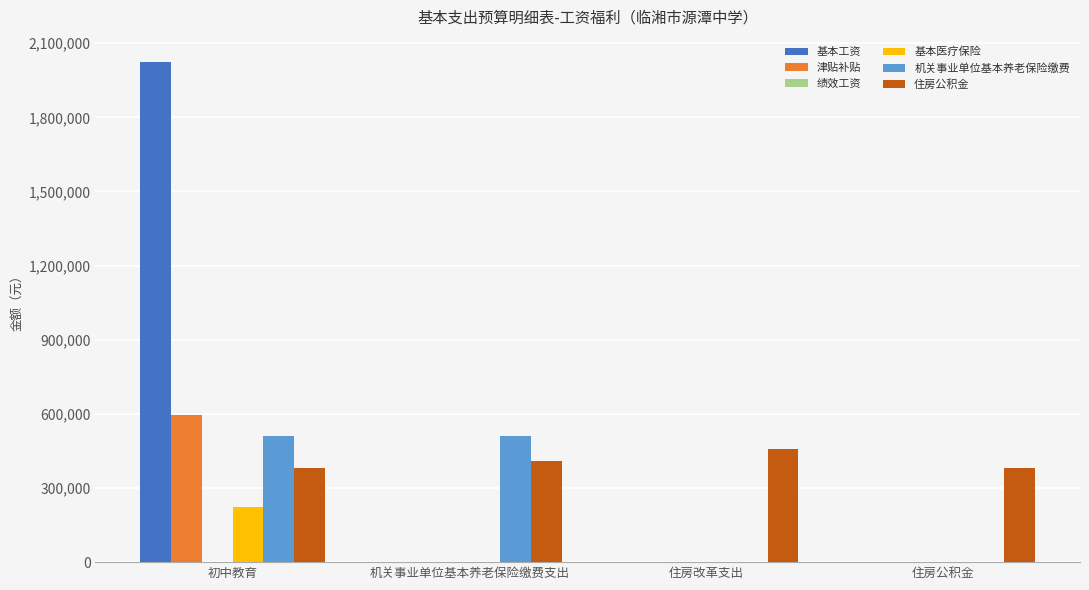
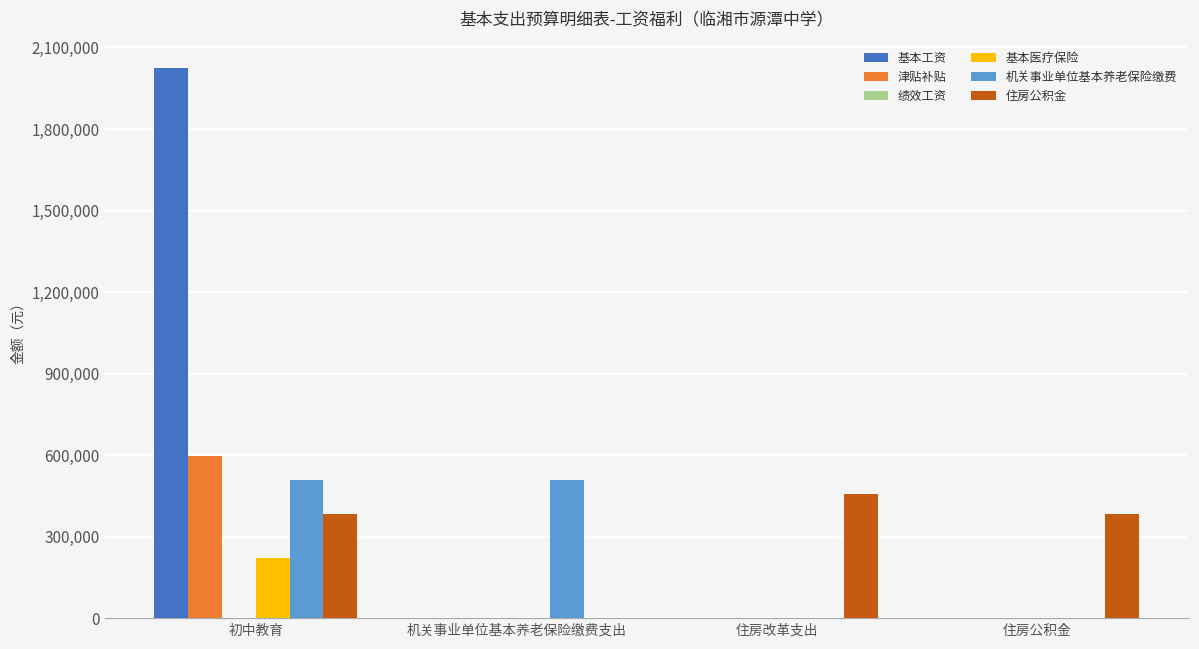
  {
    "津贴补贴": {
      "初中教育": "600,000",
      "机关事业单位基本养老保险缴费支出": "0",
      "住房改革支出": "0",
      "住房公积金": "0"
    },
    "绩效工资": {
      "初中教育": "0",
      "机关事业单位基本养老保险缴费支出": "0",
      "住房改革支出": "0",
      "住房公积金": "0"
    },
    "基本医疗保险": {
      "初中教育": "220,000",
      "机关事业单位基本养老保险缴费支出": "0",
      "住房改革支出": "0",
      "住房公积金": "0"
    },
    "住房公积金": {
      "初中教育": "380,000",
-     "机关事业单位基本养老保险缴费支出": "410,000",
+     "机关事业单位基本养老保险缴费支出": "0",
      "住房改革支出": "460,000",
      "住房公积金": "380,000"
    }
  }
